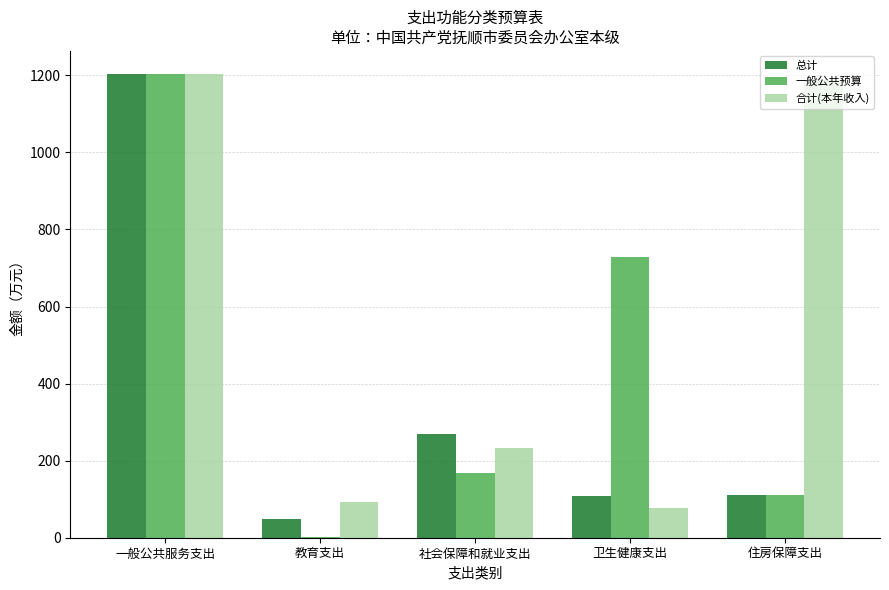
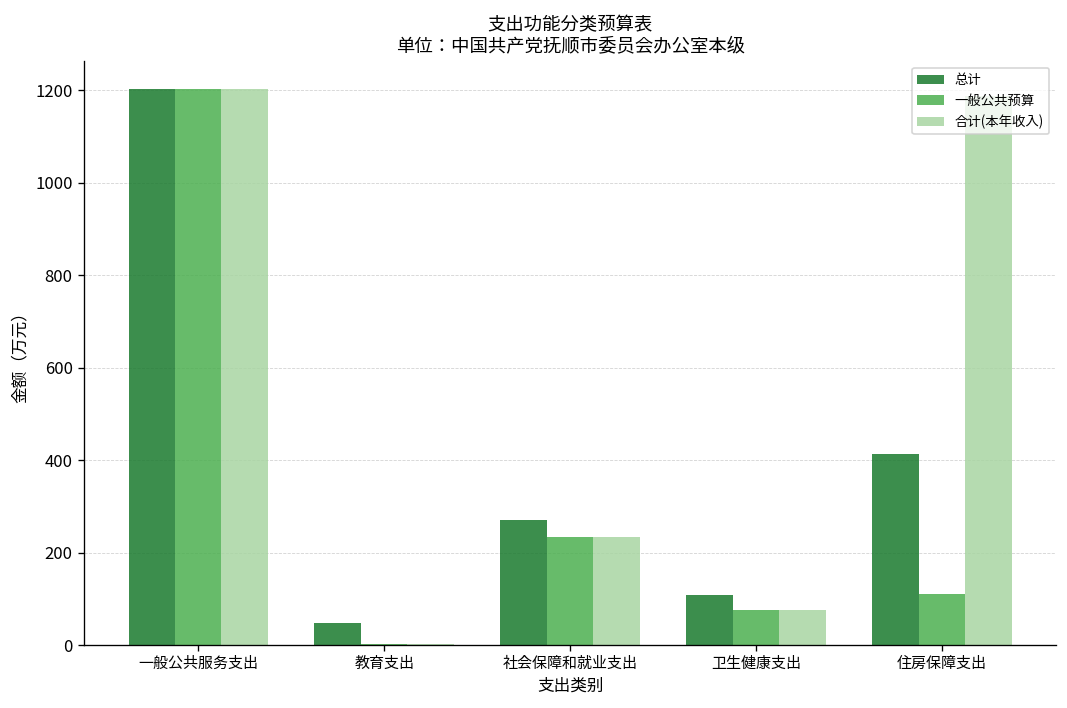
  {
    "总计": {
      "一般公共服务支出": 1200,
      "教育支出": 50,
      "社会保障和就业支出": 270,
      "卫生健康支出": 110,
-     "住房保障支出": 110
+     "住房保障支出": 410
    },
    "一般公共预算": {
      "一般公共服务支出": 1200,
-     "社会保障和就业支出": 170,
-     "卫生健康支出": 730,
+     "社会保障和就业支出": 230,
+     "卫生健康支出": 80,
      "住房保障支出": 110
    },
    "合计(本年收入)": {
      "一般公共服务支出": 1200,
-     "教育支出": 90,
+     "教育支出": 0,
      "社会保障和就业支出": 230,
      "卫生健康支出": 80
    }
  }
